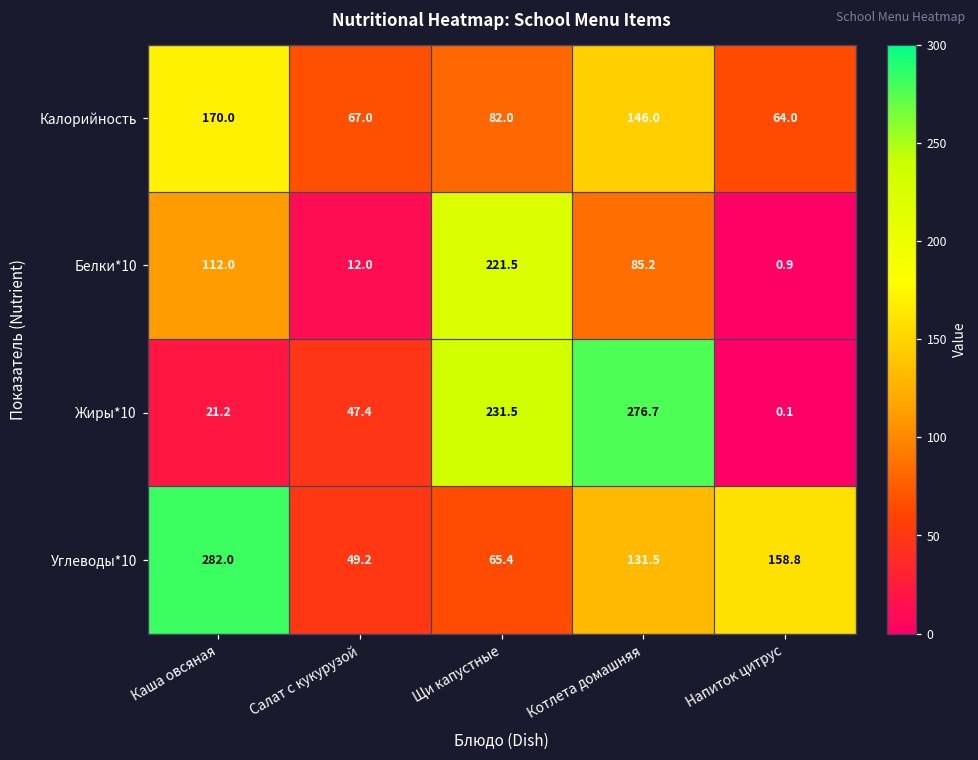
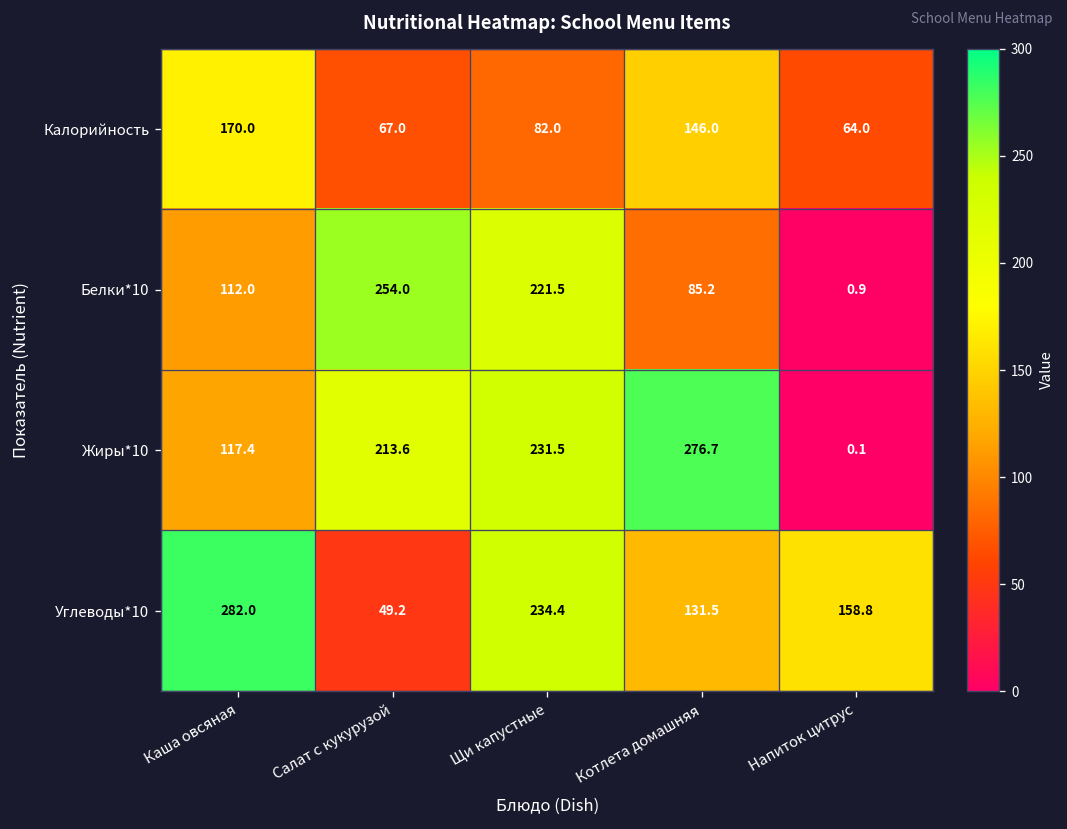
  {
    "Калорийность": {
      "Каша овсяная": 170.0,
      "Салат с кукурузой": 67.0,
      "Щи капустные": 82.0,
      "Котлета домашняя": 146.0,
      "Напиток цитрус": 64.0
    },
    "Белки*10": {
      "Каша овсяная": 112.0,
-     "Салат с кукурузой": 12.0,
+     "Салат с кукурузой": 254.0,
      "Щи капустные": 221.5,
      "Котлета домашняя": 85.2,
      "Напиток цитрус": 0.9
    },
    "Жиры*10": {
-     "Каша овсяная": 21.2,
-     "Салат с кукурузой": 47.4,
+     "Каша овсяная": 117.4,
+     "Салат с кукурузой": 213.6,
      "Щи капустные": 231.5,
      "Котлета домашняя": 276.7,
      "Напиток цитрус": 0.1
    },
    "Углеводы*10": {
      "Каша овсяная": 282.0,
      "Салат с кукурузой": 49.2,
-     "Щи капустные": 65.4,
+     "Щи капустные": 234.4,
      "Котлета домашняя": 131.5,
      "Напиток цитрус": 158.8
    }
  }
